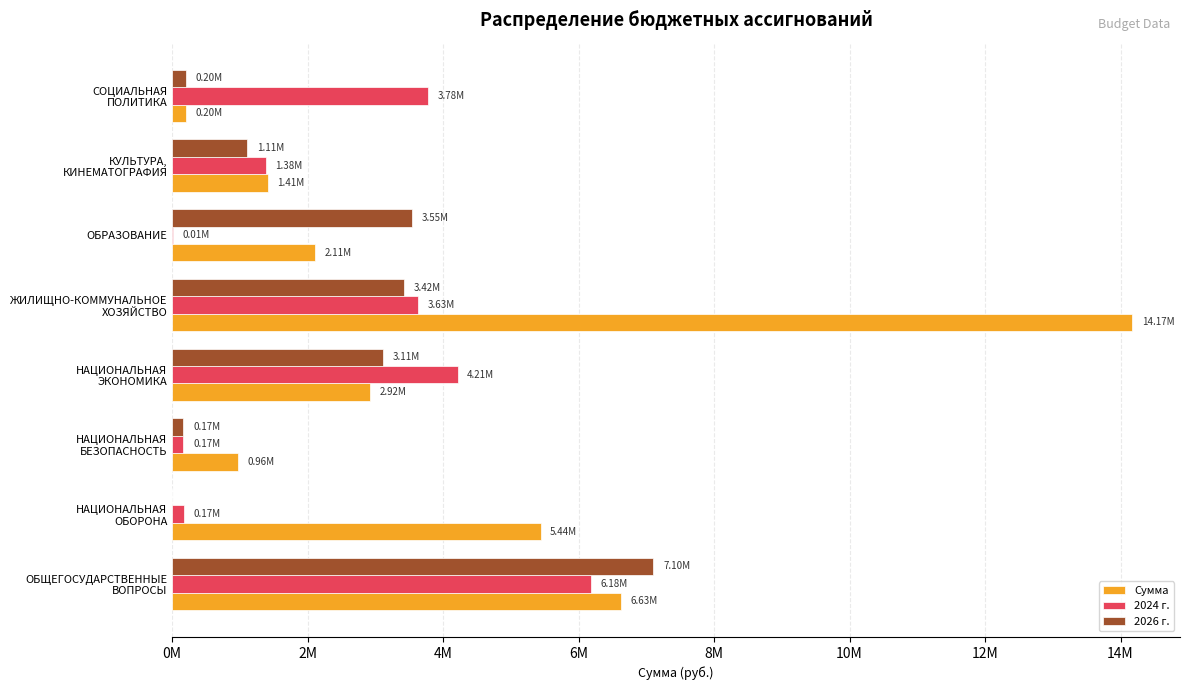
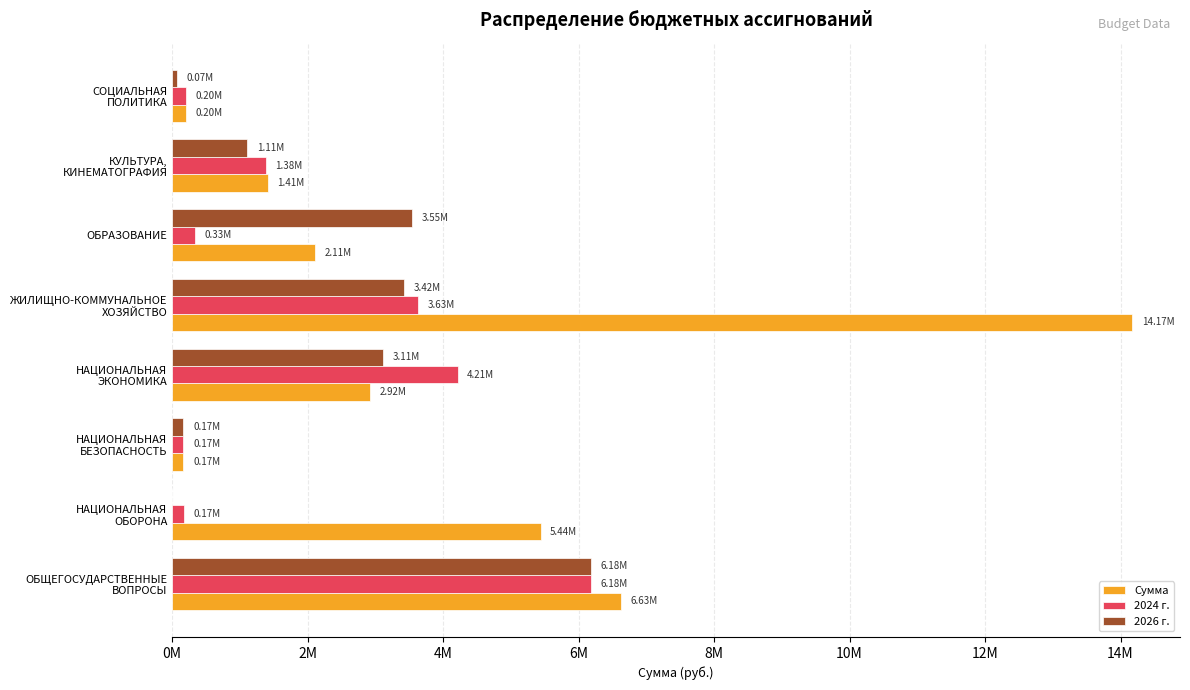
  {
    "Сумма": {
      "СОЦИАЛЬНАЯ ПОЛИТИКА": "0.20M",
      "КУЛЬТУРА, КИНЕМАТОГРАФИЯ": "1.41M",
      "ОБРАЗОВАНИЕ": "2.11M",
      "ЖИЛИЩНО-КОММУНАЛЬНОЕ ХОЗЯЙСТВО": "14.17M",
      "НАЦИОНАЛЬНАЯ ЭКОНОМИКА": "2.92M",
-     "НАЦИОНАЛЬНАЯ БЕЗОПАСНОСТЬ": "0.96M",
+     "НАЦИОНАЛЬНАЯ БЕЗОПАСНОСТЬ": "0.17M",
      "НАЦИОНАЛЬНАЯ ОБОРОНА": "5.44M",
      "ОБЩЕГОСУДАРСТВЕННЫЕ ВОПРОСЫ": "6.63M"
    },
    "2024 г.": {
-     "СОЦИАЛЬНАЯ ПОЛИТИКА": "3.78M",
+     "СОЦИАЛЬНАЯ ПОЛИТИКА": "0.20M",
      "КУЛЬТУРА, КИНЕМАТОГРАФИЯ": "1.38M",
-     "ОБРАЗОВАНИЕ": "0.01M",
+     "ОБРАЗОВАНИЕ": "0.33M",
      "ЖИЛИЩНО-КОММУНАЛЬНОЕ ХОЗЯЙСТВО": "3.63M",
      "НАЦИОНАЛЬНАЯ ЭКОНОМИКА": "4.21M",
      "НАЦИОНАЛЬНАЯ БЕЗОПАСНОСТЬ": "0.17M",
      "НАЦИОНАЛЬНАЯ ОБОРОНА": "0.17M",
      "ОБЩЕГОСУДАРСТВЕННЫЕ ВОПРОСЫ": "6.18M"
    },
    "2026 г.": {
-     "СОЦИАЛЬНАЯ ПОЛИТИКА": "0.20M",
+     "СОЦИАЛЬНАЯ ПОЛИТИКА": "0.07M",
      "КУЛЬТУРА, КИНЕМАТОГРАФИЯ": "1.11M",
      "ОБРАЗОВАНИЕ": "3.55M",
      "ЖИЛИЩНО-КОММУНАЛЬНОЕ ХОЗЯЙСТВО": "3.42M",
      "НАЦИОНАЛЬНАЯ ЭКОНОМИКА": "3.11M",
      "НАЦИОНАЛЬНАЯ БЕЗОПАСНОСТЬ": "0.17M",
-     "ОБЩЕГОСУДАРСТВЕННЫЕ ВОПРОСЫ": "7.10M"
+     "ОБЩЕГОСУДАРСТВЕННЫЕ ВОПРОСЫ": "6.18M"
    }
  }
